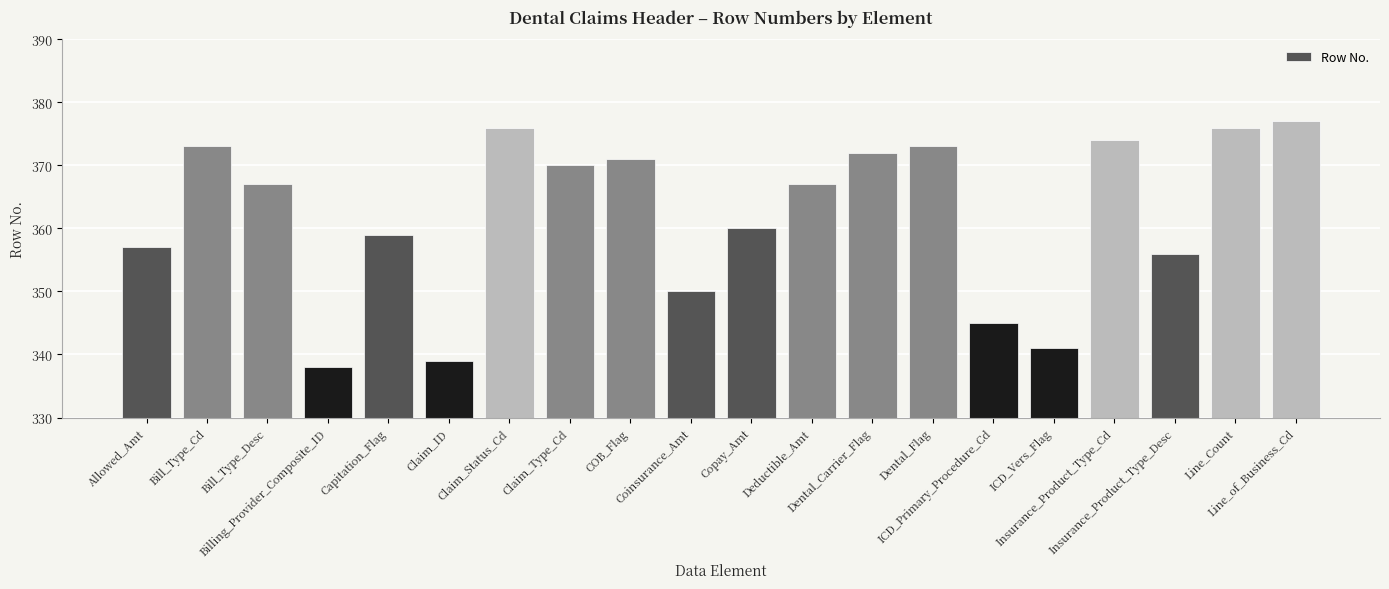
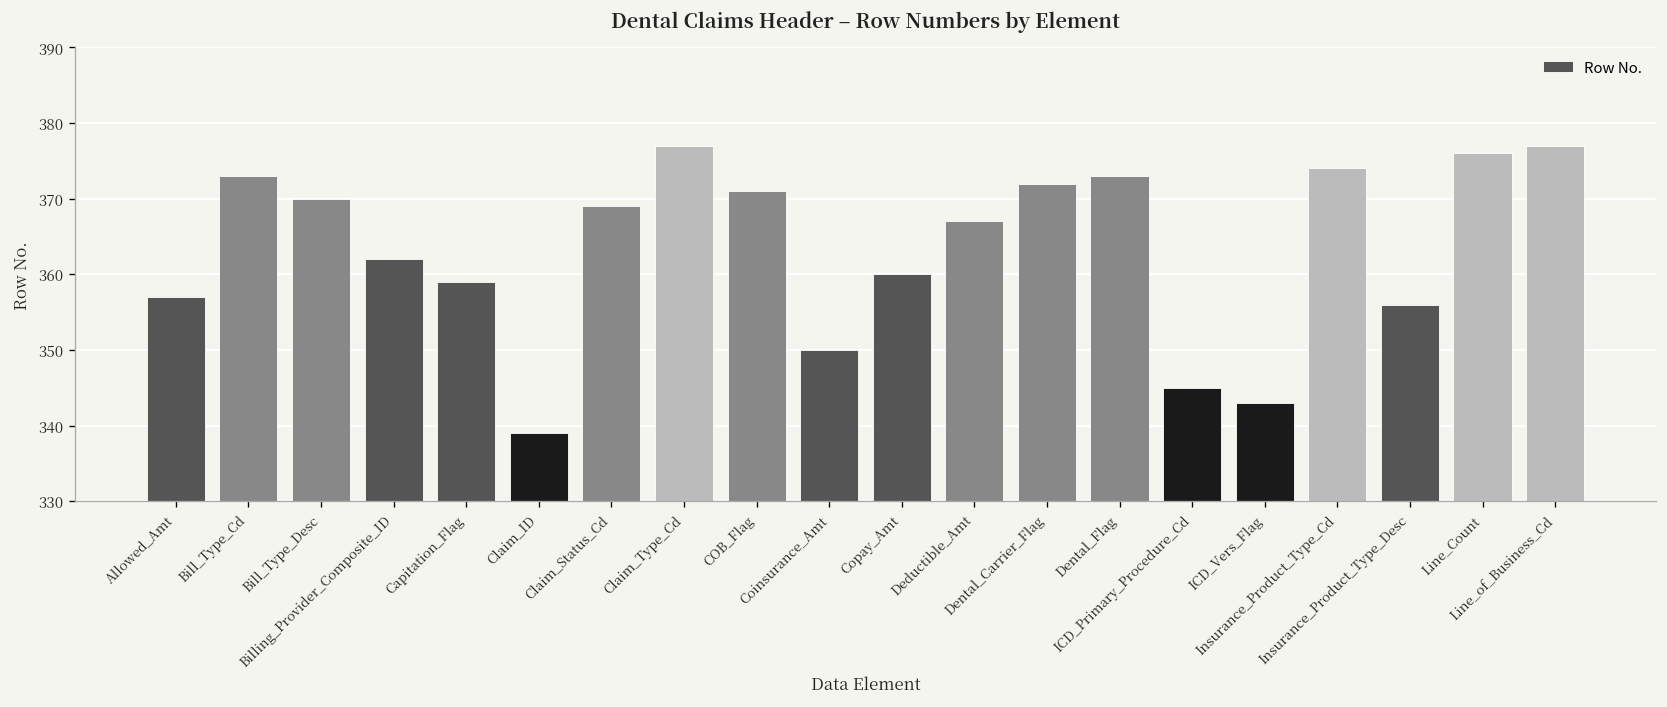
  {
    "Allowed_Amt": 357,
    "Bill_Type_Cd": 373,
-   "Bill_Type_Desc": 367,
-   "Billing_Provider_Composite_ID": 338,
+   "Bill_Type_Desc": 370,
+   "Billing_Provider_Composite_ID": 362,
    "Capitation_Flag": 359,
    "Claim_ID": 339,
-   "Claim_Status_Cd": 376,
-   "Claim_Type_Cd": 370,
+   "Claim_Status_Cd": 369,
+   "Claim_Type_Cd": 377,
    "COB_Flag": 371,
    "Coinsurance_Amt": 350,
    "Copay_Amt": 360,
    "Deductible_Amt": 367,
    "Dental_Carrier_Flag": 372,
    "Dental_Flag": 373,
    "ICD_Primary_Procedure_Cd": 345,
-   "ICD_Vers_Flag": 341,
+   "ICD_Vers_Flag": 343,
    "Insurance_Product_Type_Cd": 374,
    "Insurance_Product_Type_Desc": 356,
    "Line_Count": 376,
    "Line_of_Business_Cd": 377
  }
